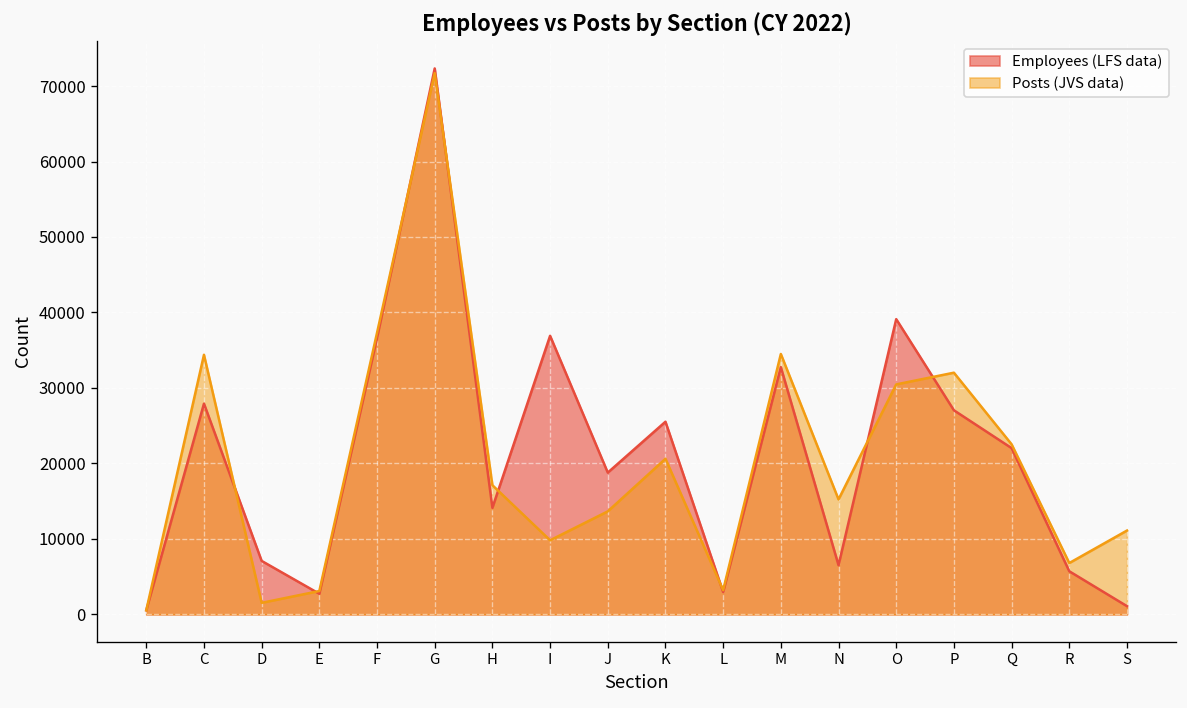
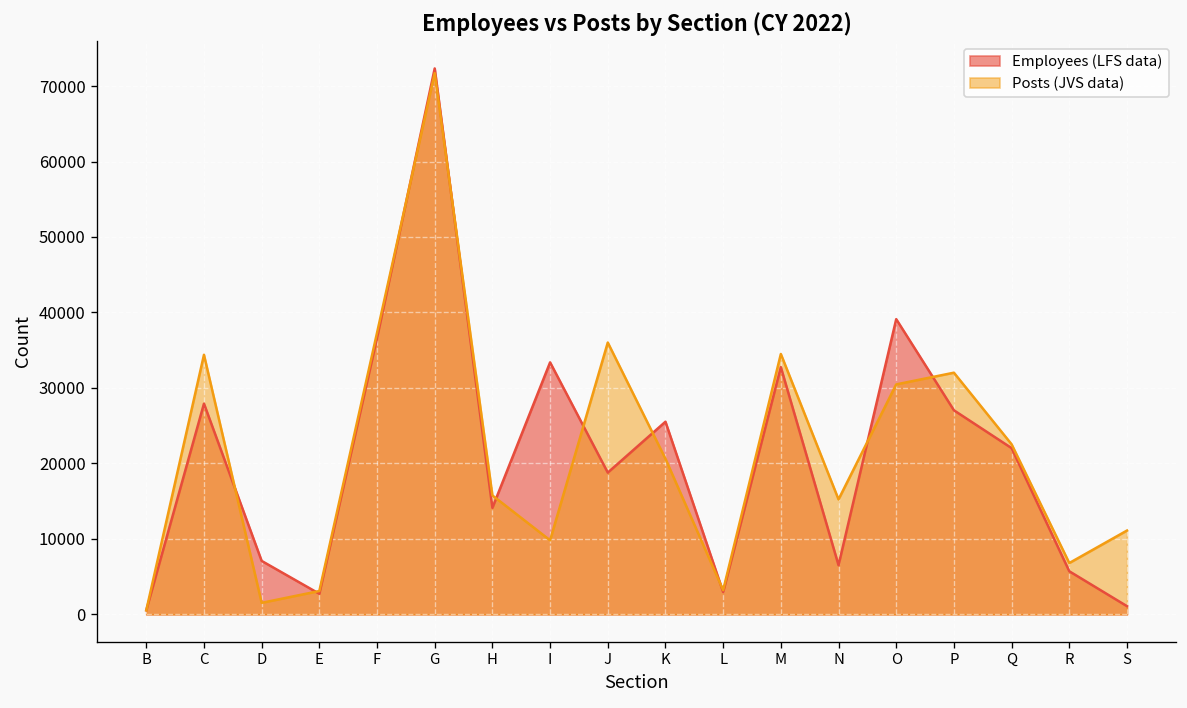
  {
    "Employees (LFS data)": {
      "C": 28000,
      "D": 7000,
      "F": 37000,
      "G": 72000,
      "H": 14000,
-     "I": 37000,
+     "I": 33000,
      "J": 19000,
      "K": 26000,
      "M": 33000,
      "N": 7000,
      "O": 39000,
      "P": 27000,
      "Q": 22000,
      "R": 6000,
      "S": 1000
    },
    "Posts (JVS data)": {
      "C": 34000,
      "D": 2000,
      "F": 37000,
      "G": 72000,
-     "H": 17000,
+     "H": 16000,
      "I": 10000,
-     "J": 14000,
+     "J": 36000,
      "K": 21000,
      "M": 34000,
      "N": 15000,
      "O": 30000,
      "P": 32000,
      "Q": 23000,
      "R": 7000,
      "S": 11000
    }
  }
